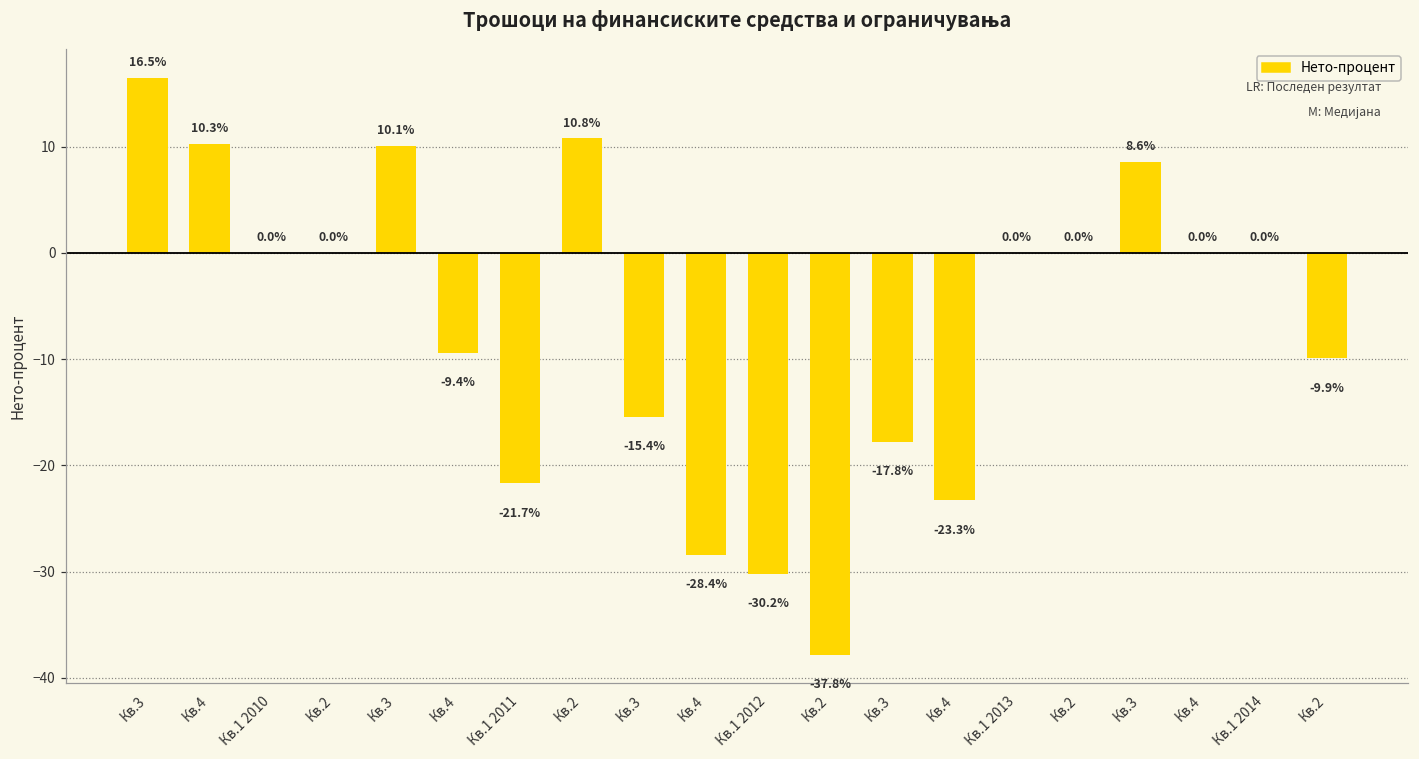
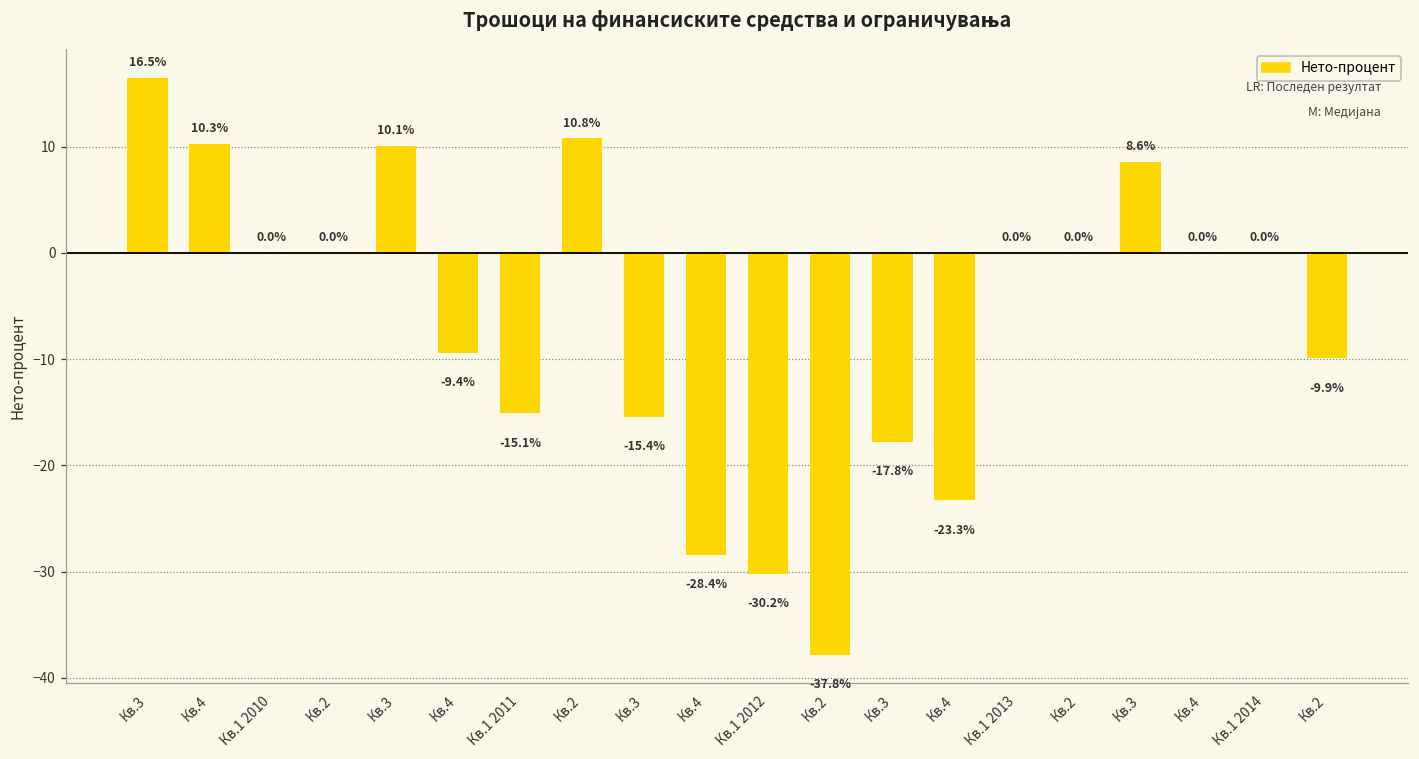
  {
    "Кв.1 2010": "0.0%",
-   "Кв.1 2011": "-21.7%",
+   "Кв.1 2011": "-15.1%",
    "Кв.1 2012": "-30.2%",
    "Кв.1 2013": "0.0%",
    "Кв.1 2014": "0.0%"
  }
